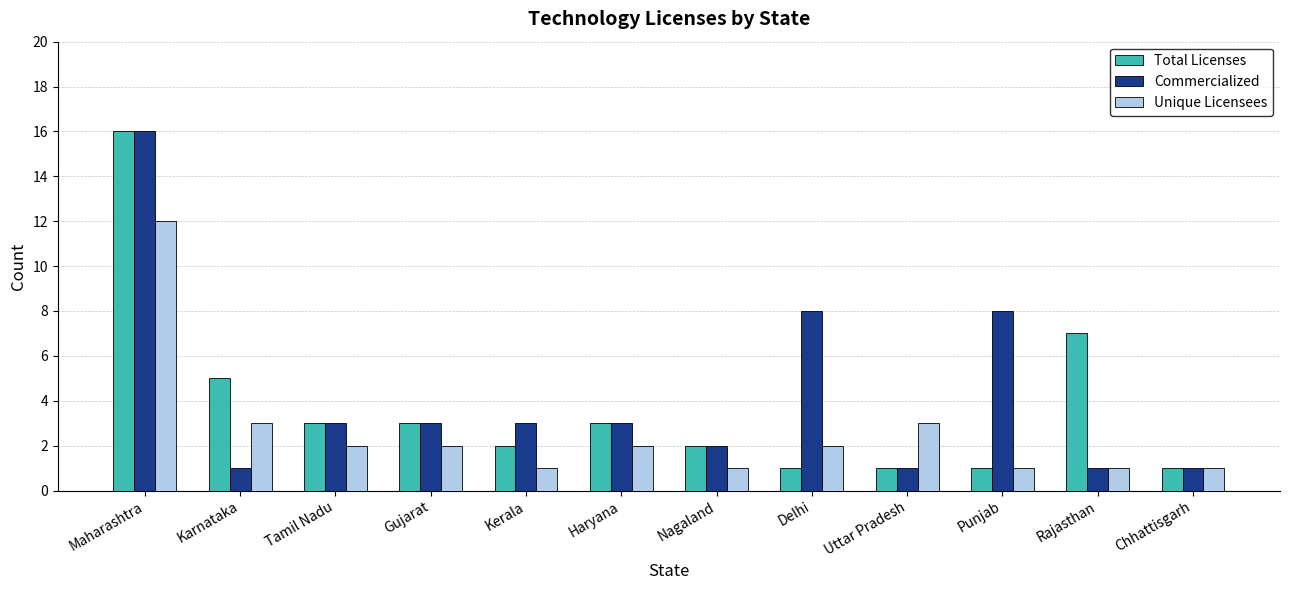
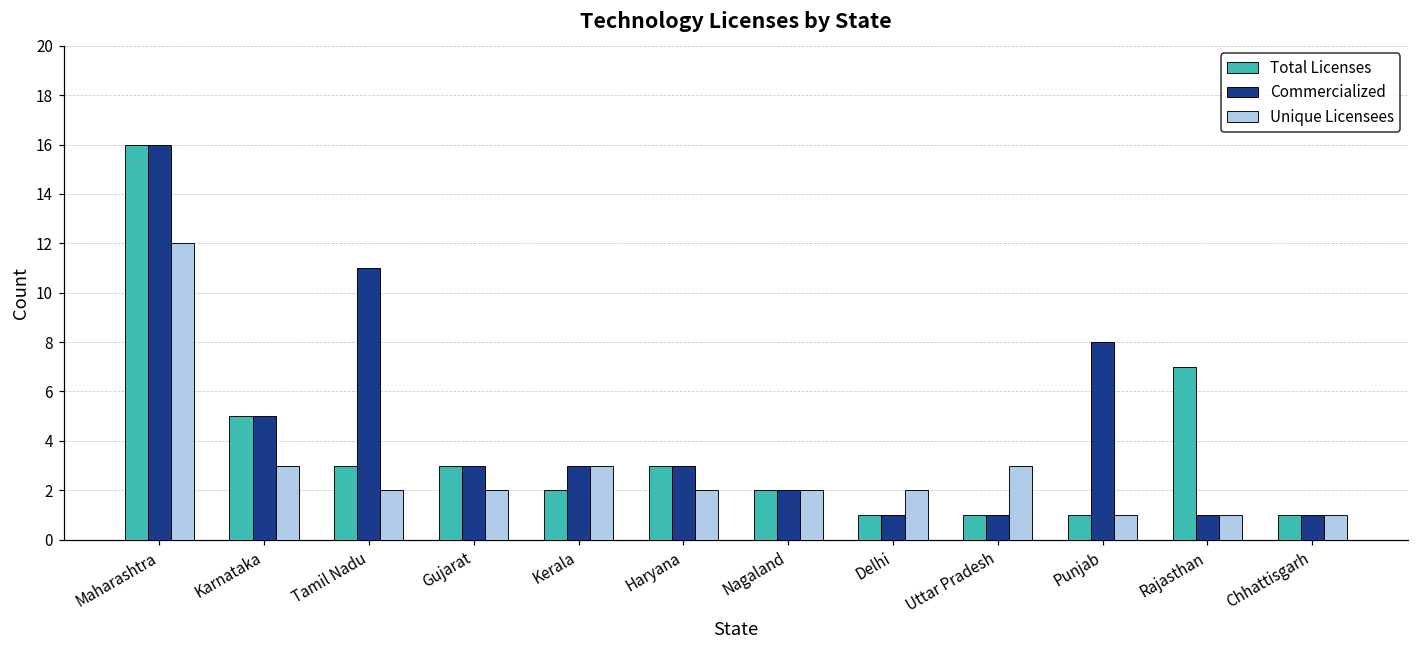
  {
    "Total Licenses": {
      "Maharashtra": 16,
      "Karnataka": 5,
      "Tamil Nadu": 3,
      "Gujarat": 3,
      "Kerala": 2,
      "Haryana": 3,
      "Nagaland": 2,
      "Delhi": 1,
      "Uttar Pradesh": 1,
      "Punjab": 1,
      "Rajasthan": 7,
      "Chhattisgarh": 1
    },
    "Commercialized": {
      "Maharashtra": 16,
-     "Karnataka": 1,
-     "Tamil Nadu": 3,
+     "Karnataka": 5,
+     "Tamil Nadu": 11,
      "Gujarat": 3,
      "Kerala": 3,
      "Haryana": 3,
      "Nagaland": 2,
-     "Delhi": 8,
+     "Delhi": 1,
      "Uttar Pradesh": 1,
      "Punjab": 8,
      "Rajasthan": 1,
      "Chhattisgarh": 1
    },
    "Unique Licensees": {
      "Maharashtra": 12,
      "Karnataka": 3,
      "Tamil Nadu": 2,
      "Gujarat": 2,
-     "Kerala": 1,
+     "Kerala": 3,
      "Haryana": 2,
-     "Nagaland": 1,
+     "Nagaland": 2,
      "Delhi": 2,
      "Uttar Pradesh": 3,
      "Punjab": 1,
      "Rajasthan": 1,
      "Chhattisgarh": 1
    }
  }
